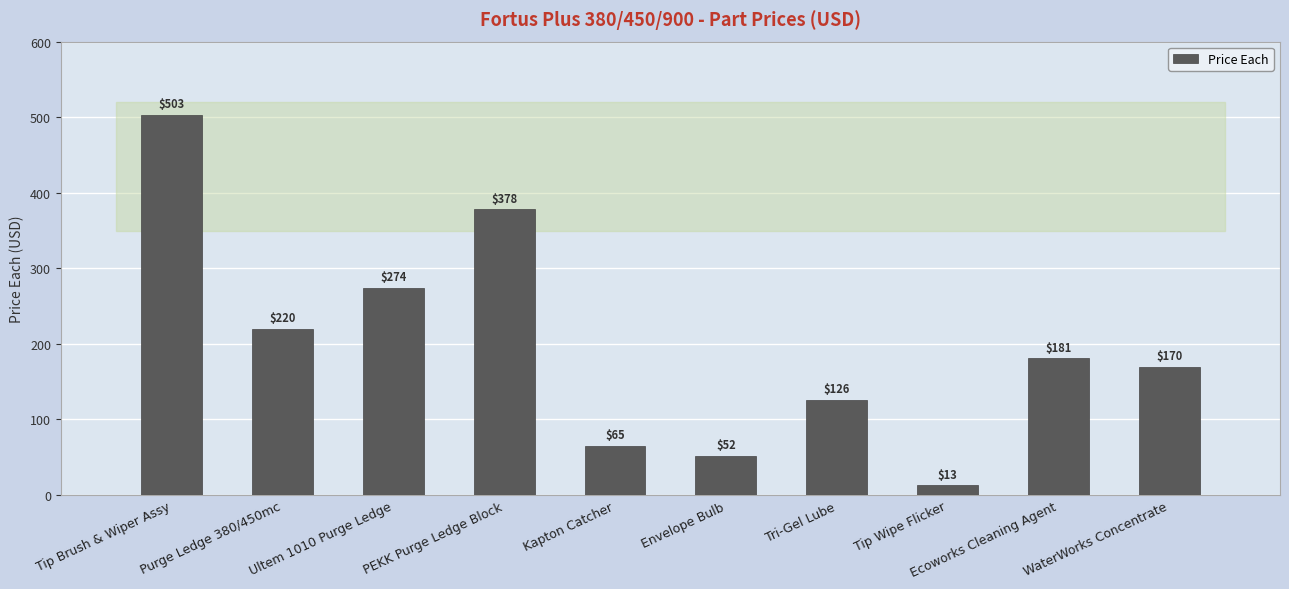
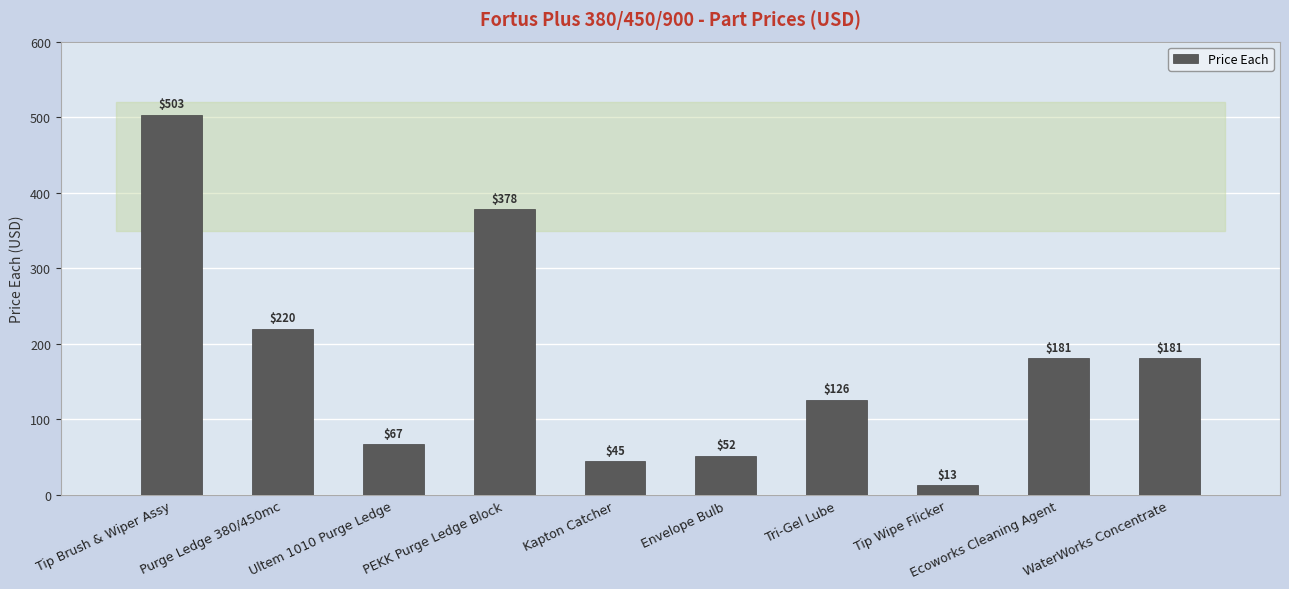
  {
    "Price Each": {
      "Tip Brush & Wiper Assy": "$503",
      "Purge Ledge 380/450mc": "$220",
-     "Ultem 1010 Purge Ledge": "$274",
+     "Ultem 1010 Purge Ledge": "$67",
      "PEKK Purge Ledge Block": "$378",
-     "Kapton Catcher": "$65",
+     "Kapton Catcher": "$45",
      "Envelope Bulb": "$52",
      "Tri-Gel Lube": "$126",
      "Tip Wipe Flicker": "$13",
      "Ecoworks Cleaning Agent": "$181",
-     "WaterWorks Concentrate": "$170"
+     "WaterWorks Concentrate": "$181"
    }
  }
